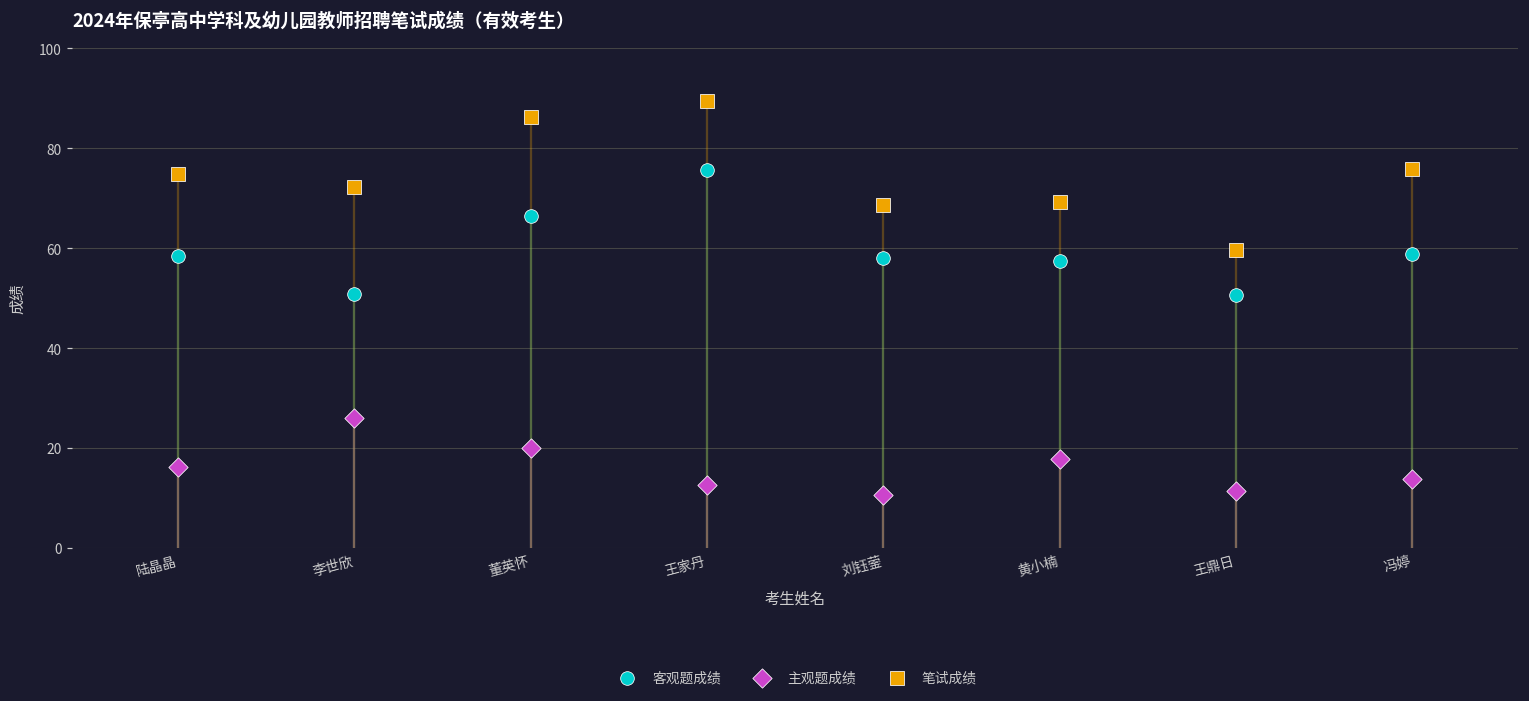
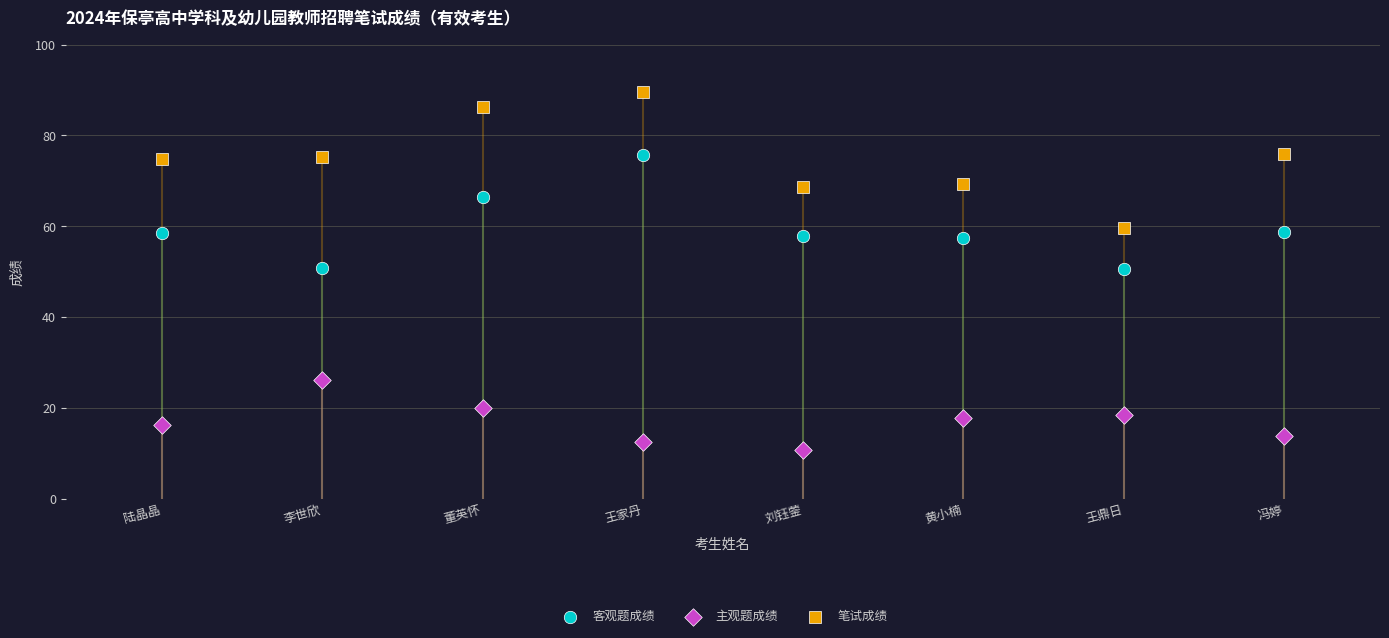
  {
    "主观题成绩": {
-     "王鼎日": 11
+     "王鼎日": 18
    },
    "笔试成绩": {
-     "李世欣": 72
+     "李世欣": 75
    }
  }
